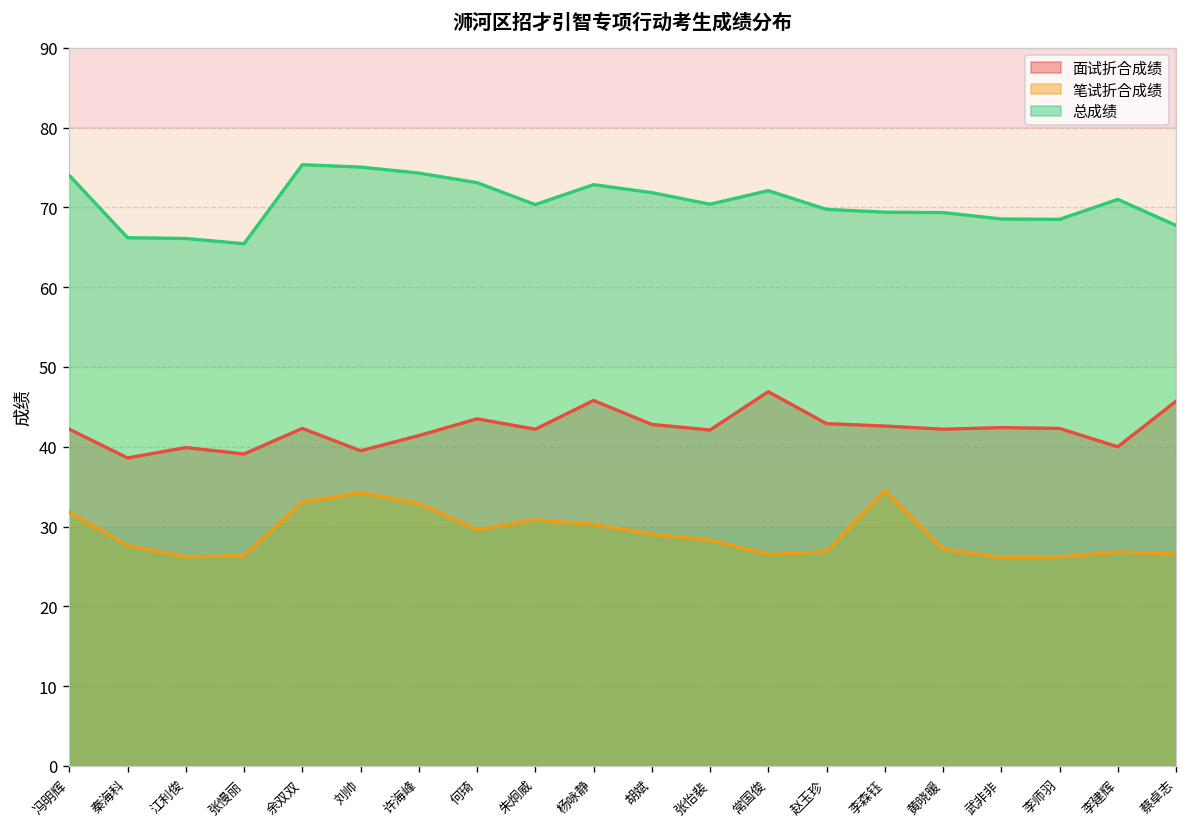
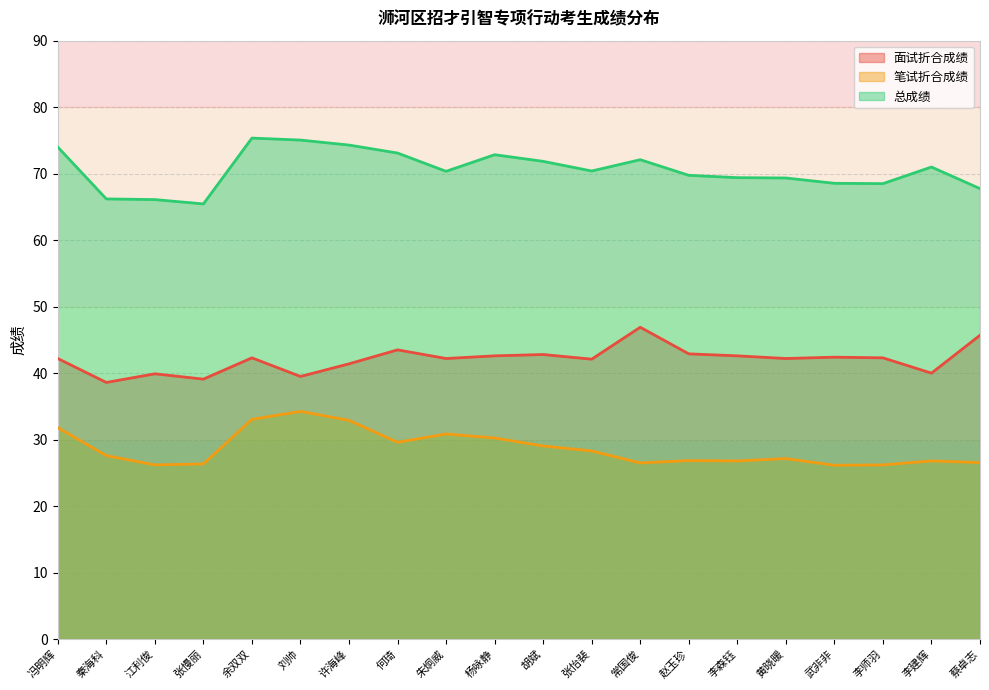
  {
    "面试折合成绩": {
      "冯明辉": 42,
      "秦海科": 39,
      "江利俊": 40,
      "张慢丽": 39,
      "余双双": 42,
      "刘帅": 40,
      "许海峰": 41,
      "何琦": 44,
      "朱炯威": 42,
-     "杨咏静": 46,
+     "杨咏静": 43,
      "胡斌": 43,
      "张怡裴": 42,
      "常国俊": 47,
      "赵玉珍": 43,
      "李森钰": 43,
      "黄晓暖": 42,
      "武非非": 42,
      "李师羽": 42,
      "李建辉": 40,
      "蔡卓志": 46
    },
    "笔试折合成绩": {
      "冯明辉": 32,
      "秦海科": 28,
      "江利俊": 26,
      "张慢丽": 26,
      "余双双": 33,
      "刘帅": 34,
      "许海峰": 33,
      "何琦": 30,
      "朱炯威": 31,
      "杨咏静": 30,
      "胡斌": 29,
      "张怡裴": 28,
      "常国俊": 27,
      "赵玉珍": 27,
-     "李森钰": 35,
+     "李森钰": 27,
      "黄晓暖": 27,
      "武非非": 26,
      "李师羽": 26,
      "李建辉": 27,
      "蔡卓志": 27
    },
    "总成绩": {
      "冯明辉": 74,
      "秦海科": 66,
      "江利俊": 66,
      "张慢丽": 65,
      "余双双": 75,
      "刘帅": 75,
      "许海峰": 74,
      "何琦": 73,
      "朱炯威": 70,
      "杨咏静": 73,
      "胡斌": 72,
      "张怡裴": 70,
      "常国俊": 72,
      "赵玉珍": 70,
      "李森钰": 69,
      "黄晓暖": 69,
      "武非非": 69,
      "李师羽": 69,
      "李建辉": 71,
      "蔡卓志": 68
    }
  }
